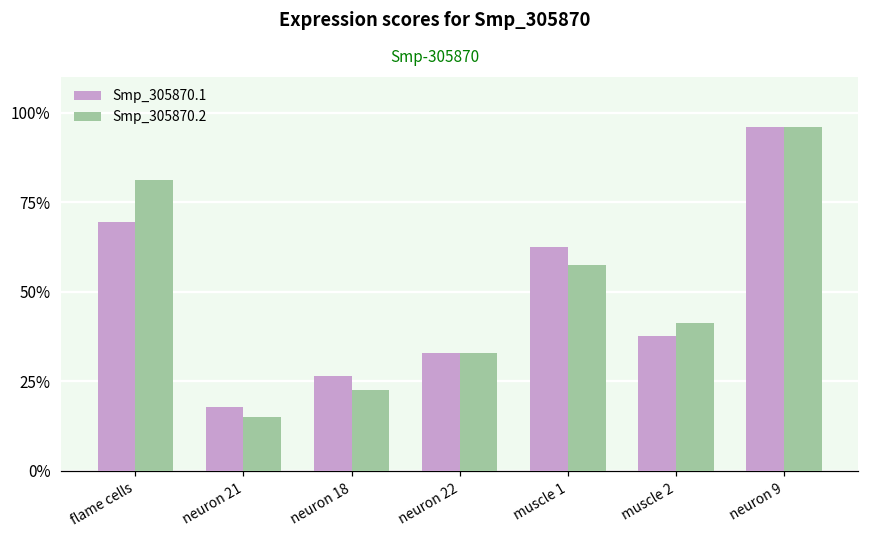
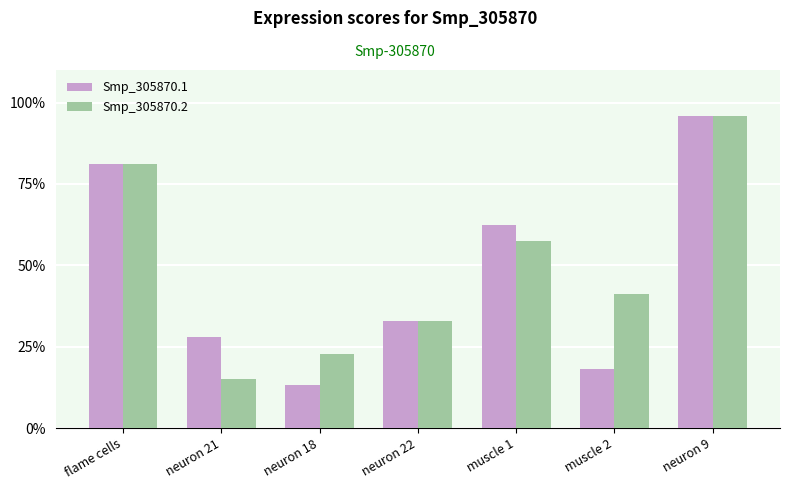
  {
    "Smp_305870.1": {
-     "flame cells": "70%",
-     "neuron 21": "18%",
-     "neuron 18": "26%",
+     "flame cells": "81%",
+     "neuron 21": "28%",
+     "neuron 18": "13%",
      "neuron 22": "33%",
      "muscle 1": "63%",
-     "muscle 2": "38%",
+     "muscle 2": "18%",
      "neuron 9": "96%"
    },
    "Smp_305870.2": {
      "flame cells": "81%",
      "neuron 21": "15%",
      "neuron 18": "23%",
      "neuron 22": "33%",
      "muscle 1": "57%",
      "muscle 2": "41%",
      "neuron 9": "96%"
    }
  }
